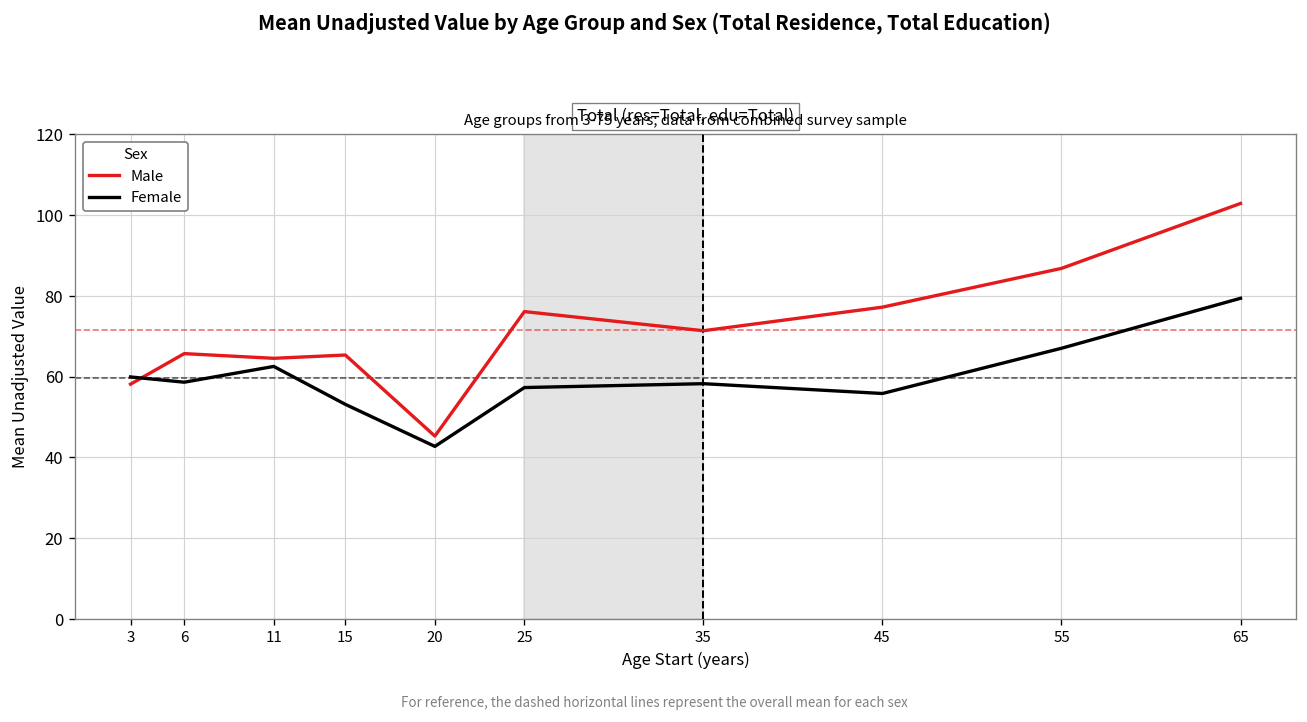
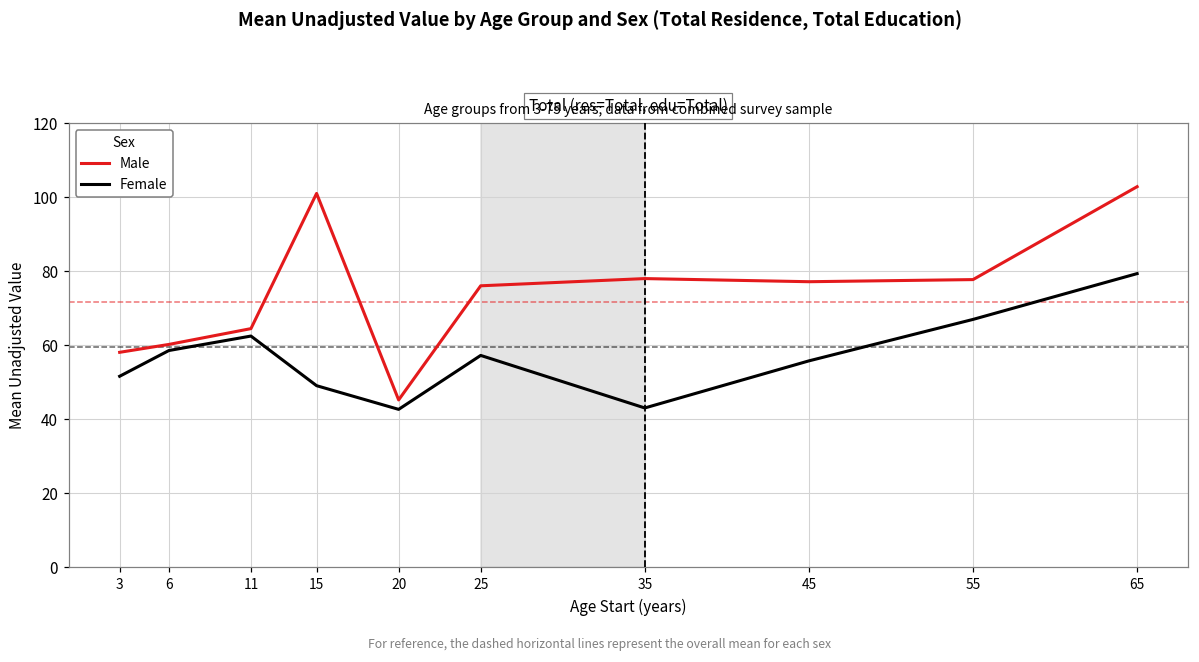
  {
    "Male": {
      "3": 58,
-     "6": 66,
+     "6": 60,
      "11": 65,
-     "15": 65,
+     "15": 101,
      "20": 45,
      "25": 76,
-     "35": 71,
+     "35": 78,
      "45": 77,
-     "55": 87,
+     "55": 78,
      "65": 103
    },
    "Female": {
-     "3": 60,
+     "3": 52,
      "6": 59,
      "11": 63,
-     "15": 53,
+     "15": 49,
      "20": 43,
      "25": 57,
-     "35": 58,
+     "35": 43,
      "45": 56,
      "55": 67,
      "65": 79
    }
  }
